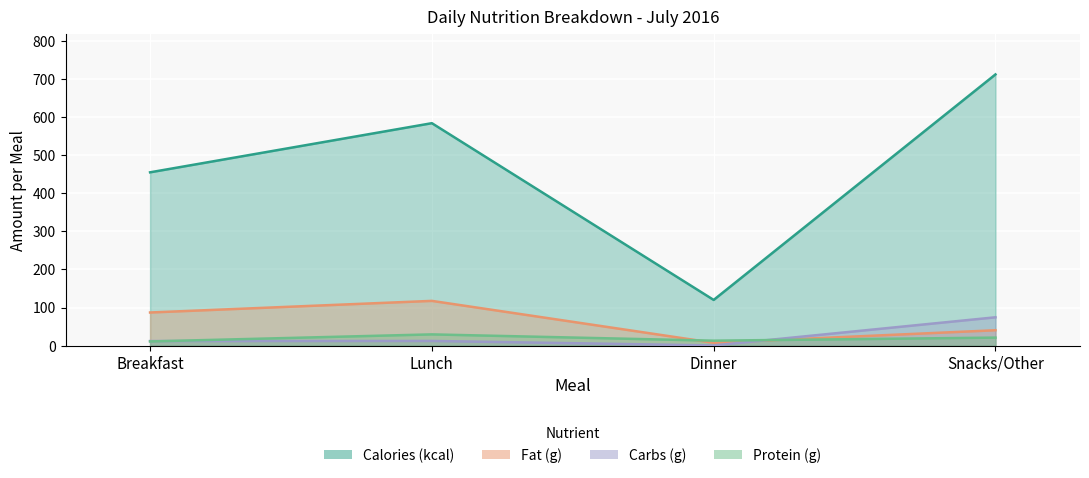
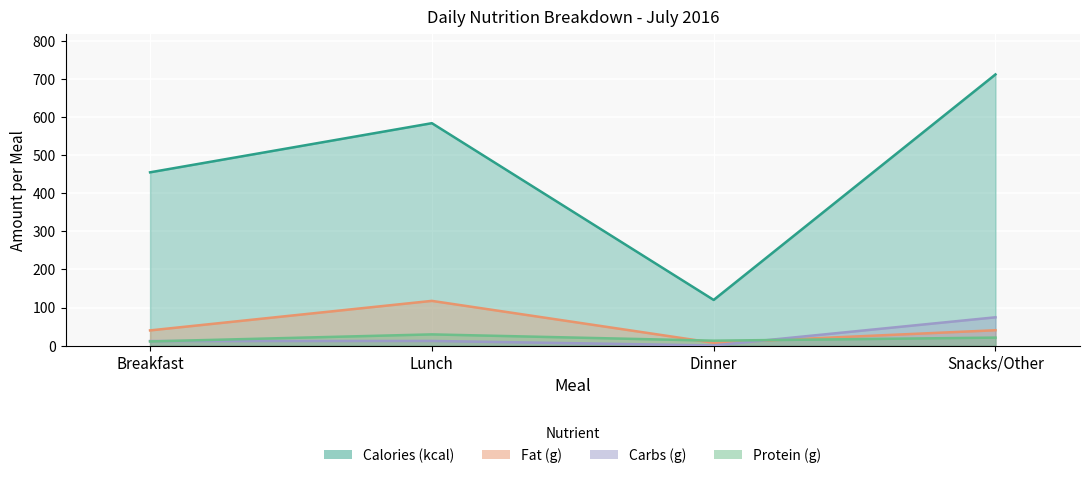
  {
    "Fat (g)": {
-     "Breakfast": 90,
+     "Breakfast": 40,
      "Lunch": 120,
      "Snacks/Other": 40
    }
  }
